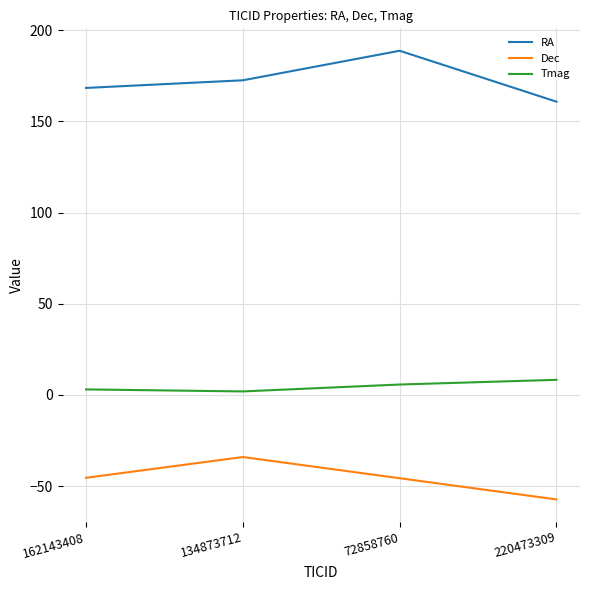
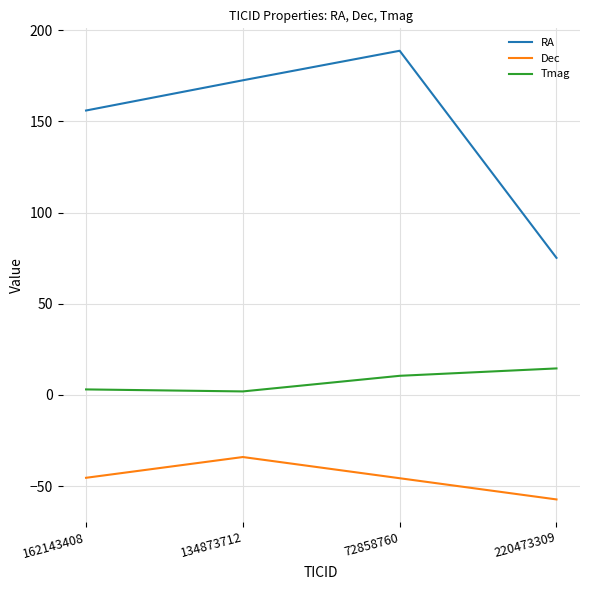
  {
    "RA": {
-     "162143408": 168,
+     "162143408": 156,
      "134873712": 173,
      "72858760": 189,
-     "220473309": 161
+     "220473309": 75
    },
    "Dec": {
      "162143408": -45,
      "134873712": -34,
      "72858760": -46,
      "220473309": -57
    },
    "Tmag": {
      "162143408": 3,
      "134873712": 2,
-     "72858760": 6,
-     "220473309": 8
+     "72858760": 11,
+     "220473309": 15
    }
  }
